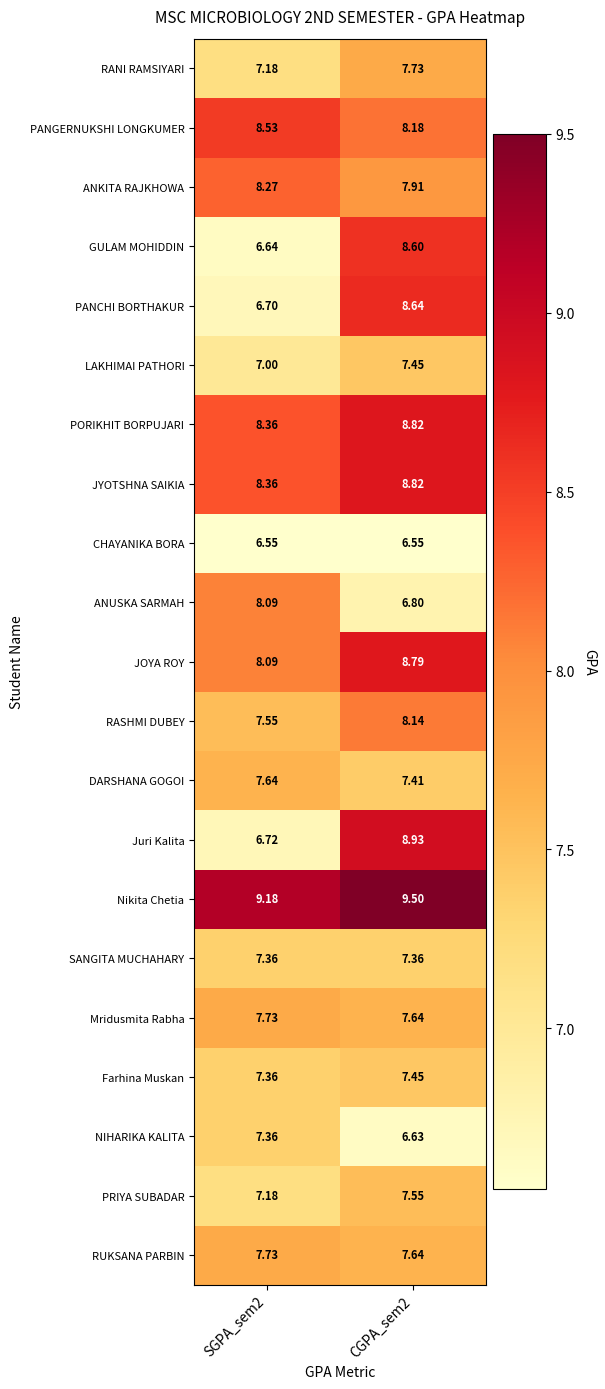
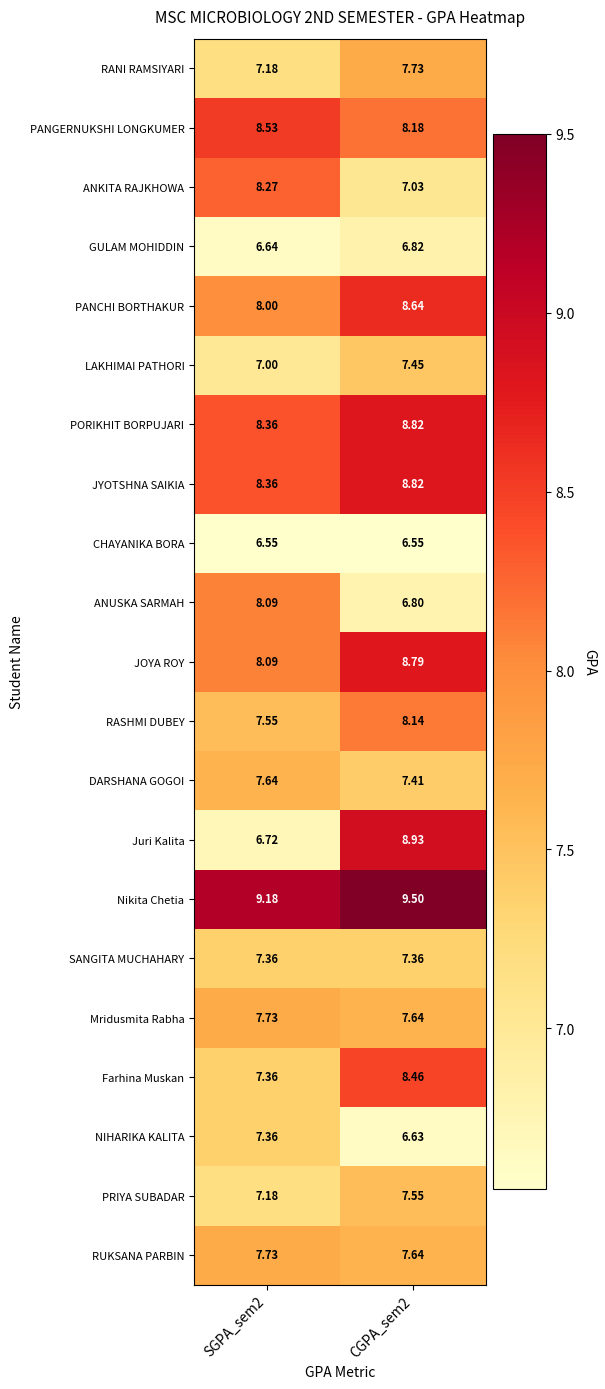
  {
    "RANI RAMSIYARI": {
      "SGPA_sem2": 7.18,
      "CGPA_sem2": 7.73
    },
    "PANGERNUKSHI LONGKUMER": {
      "SGPA_sem2": 8.53,
      "CGPA_sem2": 8.18
    },
    "ANKITA RAJKHOWA": {
      "SGPA_sem2": 8.27,
-     "CGPA_sem2": 7.91
+     "CGPA_sem2": 7.03
    },
    "GULAM MOHIDDIN": {
      "SGPA_sem2": 6.64,
-     "CGPA_sem2": 8.60
+     "CGPA_sem2": 6.82
    },
    "PANCHI BORTHAKUR": {
-     "SGPA_sem2": 6.70,
+     "SGPA_sem2": 8.00,
      "CGPA_sem2": 8.64
    },
    "LAKHIMAI PATHORI": {
      "SGPA_sem2": 7.00,
      "CGPA_sem2": 7.45
    },
    "PORIKHIT BORPUJARI": {
      "SGPA_sem2": 8.36,
      "CGPA_sem2": 8.82
    },
    "JYOTSHNA SAIKIA": {
      "SGPA_sem2": 8.36,
      "CGPA_sem2": 8.82
    },
    "CHAYANIKA BORA": {
      "SGPA_sem2": 6.55,
      "CGPA_sem2": 6.55
    },
    "ANUSKA SARMAH": {
      "SGPA_sem2": 8.09,
      "CGPA_sem2": 6.80
    },
    "JOYA ROY": {
      "SGPA_sem2": 8.09,
      "CGPA_sem2": 8.79
    },
    "RASHMI DUBEY": {
      "SGPA_sem2": 7.55,
      "CGPA_sem2": 8.14
    },
    "DARSHANA GOGOI": {
      "SGPA_sem2": 7.64,
      "CGPA_sem2": 7.41
    },
    "Juri Kalita": {
      "SGPA_sem2": 6.72,
      "CGPA_sem2": 8.93
    },
    "Nikita Chetia": {
      "SGPA_sem2": 9.18,
      "CGPA_sem2": 9.50
    },
    "SANGITA MUCHAHARY": {
      "SGPA_sem2": 7.36,
      "CGPA_sem2": 7.36
    },
    "Mridusmita Rabha": {
      "SGPA_sem2": 7.73,
      "CGPA_sem2": 7.64
    },
    "Farhina Muskan": {
      "SGPA_sem2": 7.36,
-     "CGPA_sem2": 7.45
+     "CGPA_sem2": 8.46
    },
    "NIHARIKA KALITA": {
      "SGPA_sem2": 7.36,
      "CGPA_sem2": 6.63
    },
    "PRIYA SUBADAR": {
      "SGPA_sem2": 7.18,
      "CGPA_sem2": 7.55
    },
    "RUKSANA PARBIN": {
      "SGPA_sem2": 7.73,
      "CGPA_sem2": 7.64
    }
  }
